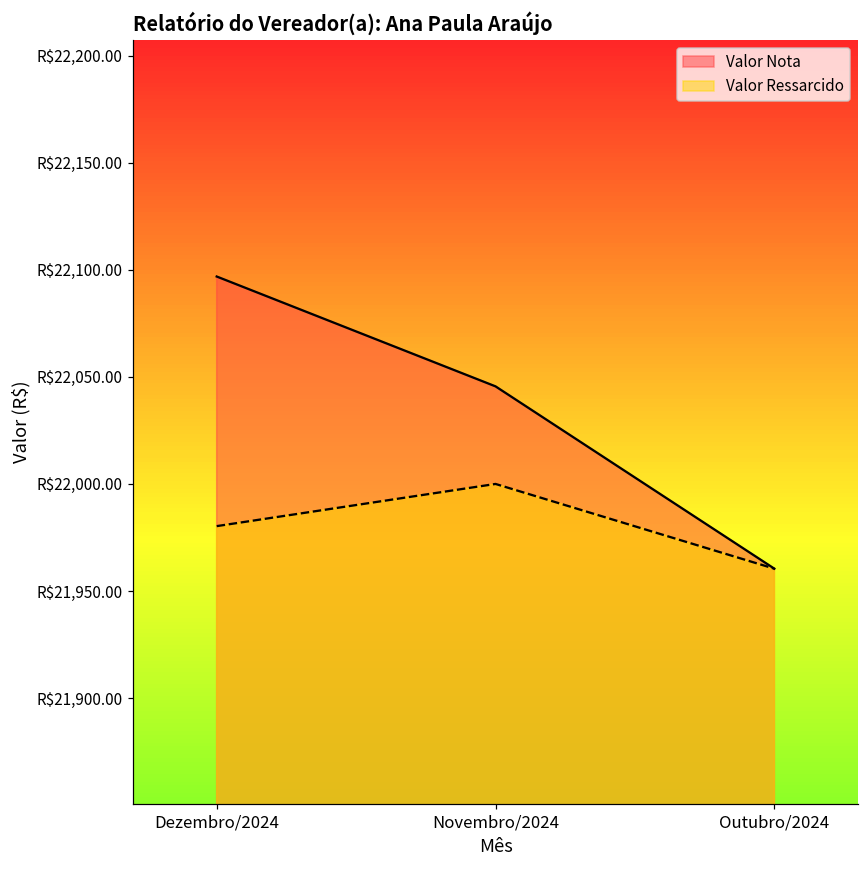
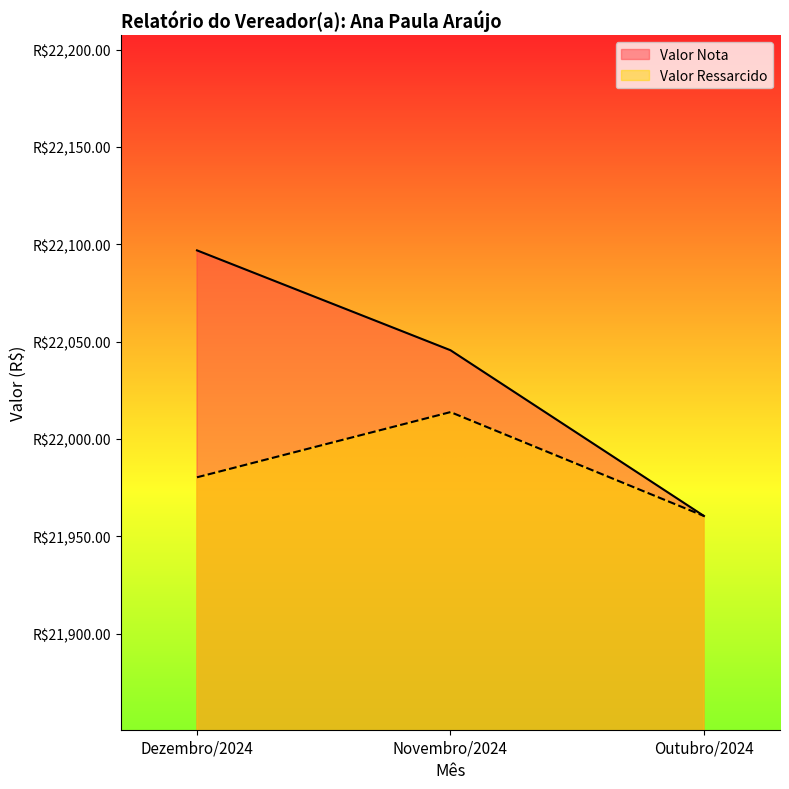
  {
    "Valor Nota": {
      "Dezembro/2024": "R$22,097",
      "Novembro/2024": "R$22,046"
    },
    "Valor Ressarcido": {
      "Dezembro/2024": "R$21,980",
-     "Novembro/2024": "R$22,000"
+     "Novembro/2024": "R$22,014"
    }
  }
